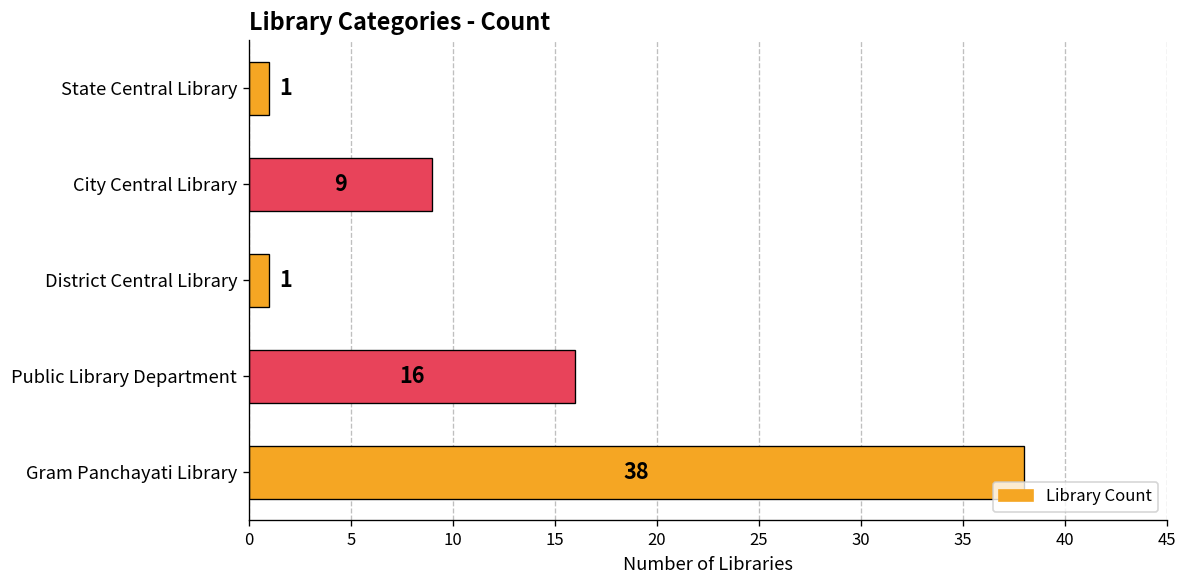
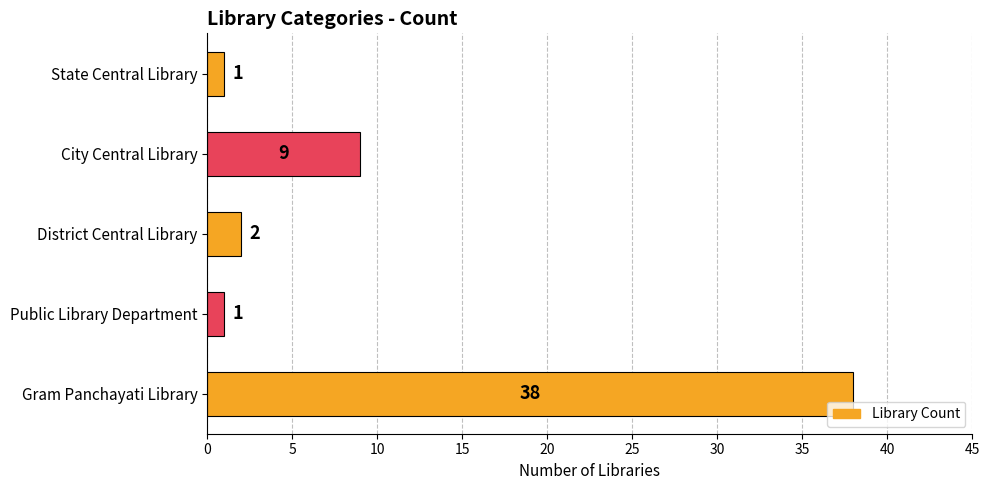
  {
    "State Central Library": 1,
    "City Central Library": 9,
-   "District Central Library": 1,
-   "Public Library Department": 16,
+   "District Central Library": 2,
+   "Public Library Department": 1,
    "Gram Panchayati Library": 38
  }
